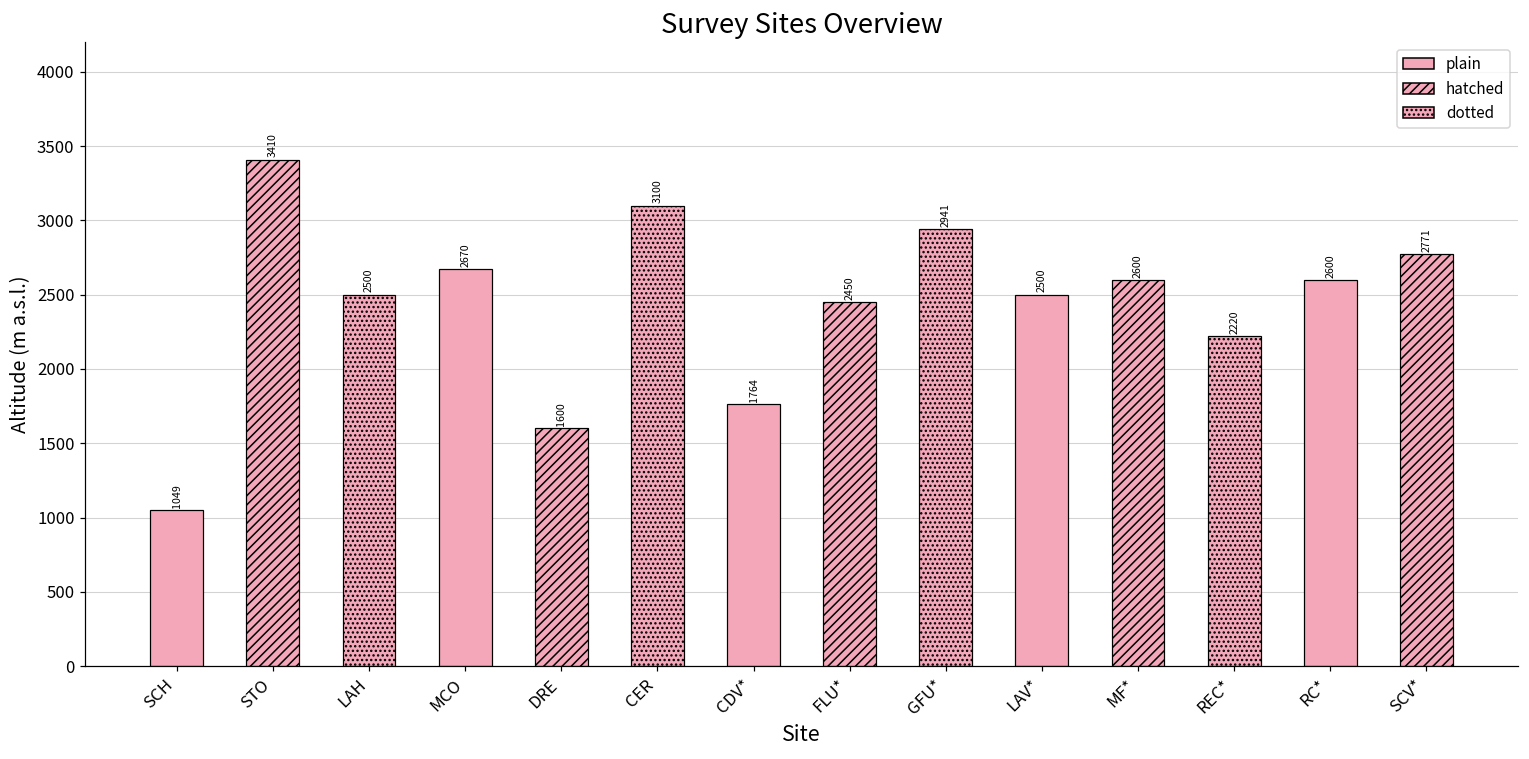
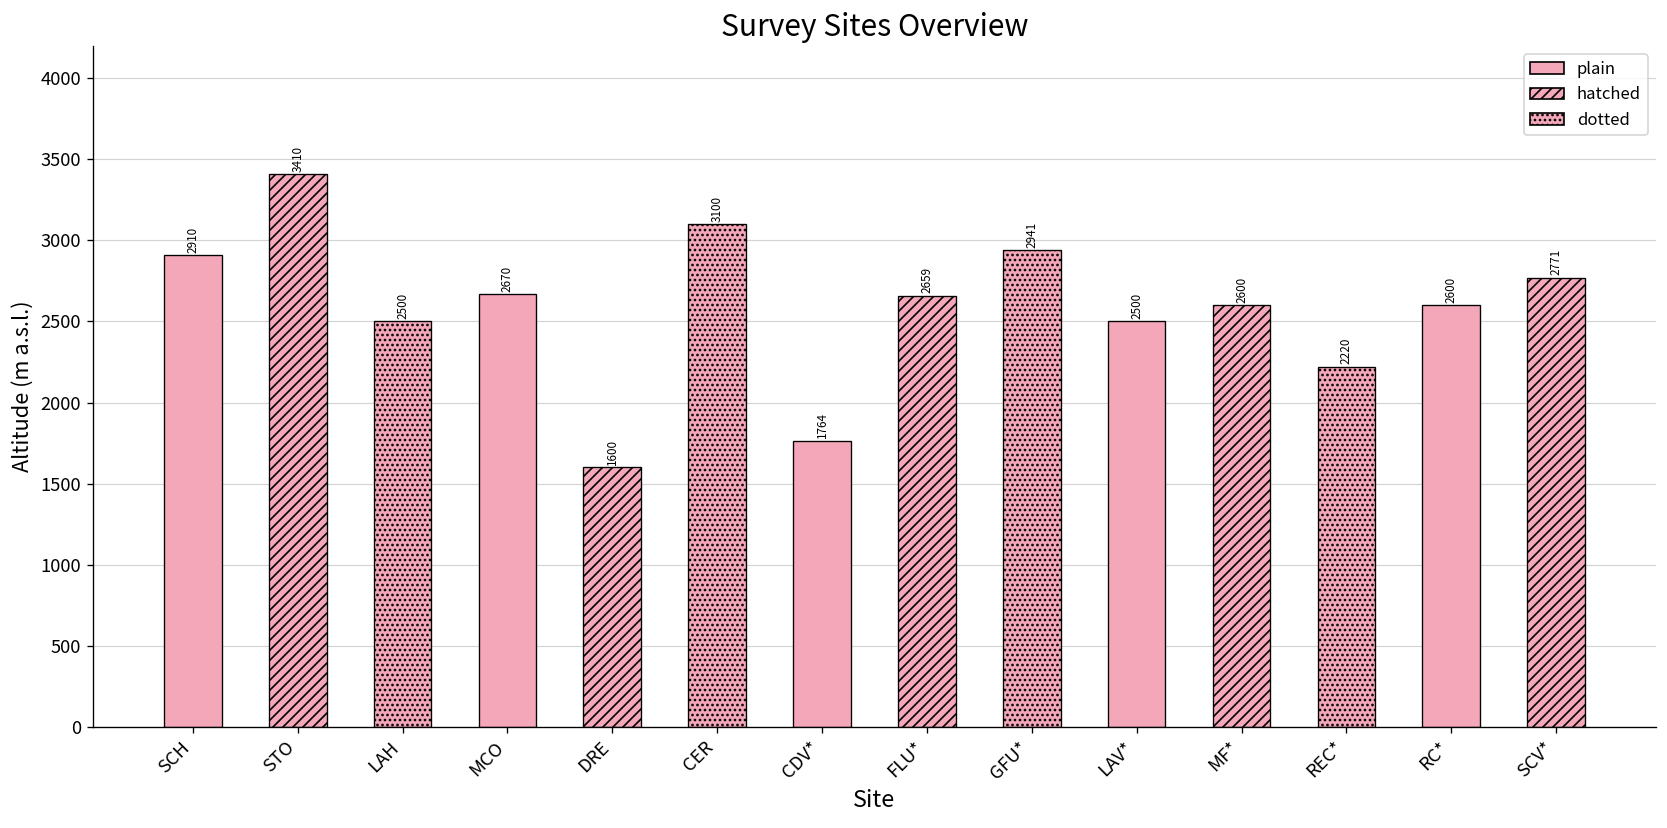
  {
-   "SCH": 1049,
+   "SCH": 2910,
    "STO": 3410,
    "LAH": 2500,
    "MCO": 2670,
    "DRE": 1600,
    "CER": 3100,
    "CDV*": 1764,
-   "FLU*": 2450,
+   "FLU*": 2659,
    "GFU*": 2941,
    "LAV*": 2500,
    "MF*": 2600,
    "REC*": 2220,
    "RC*": 2600,
    "SCV*": 2771
  }
